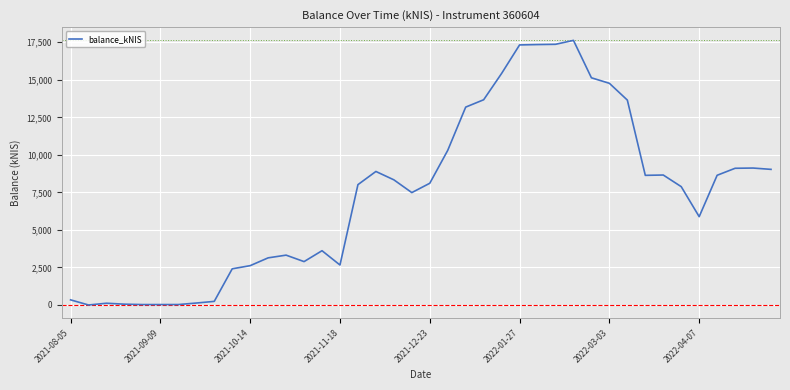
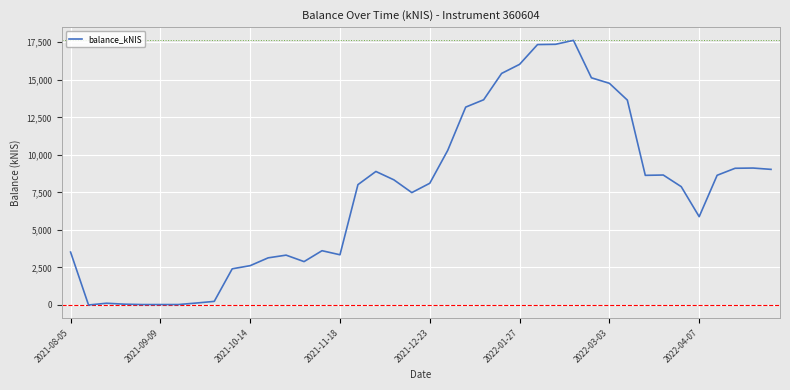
  {
-   "2021-08-05": "300",
+   "2021-08-05": "3,500",
    "2021-09-09": "0",
    "2021-10-14": "2,600",
-   "2021-11-18": "2,700",
+   "2021-11-18": "3,300",
    "2021-12-23": "8,100",
-   "2022-01-27": "17,300",
+   "2022-01-27": "16,000",
    "2022-03-03": "14,800",
    "2022-04-07": "5,900"
  }
